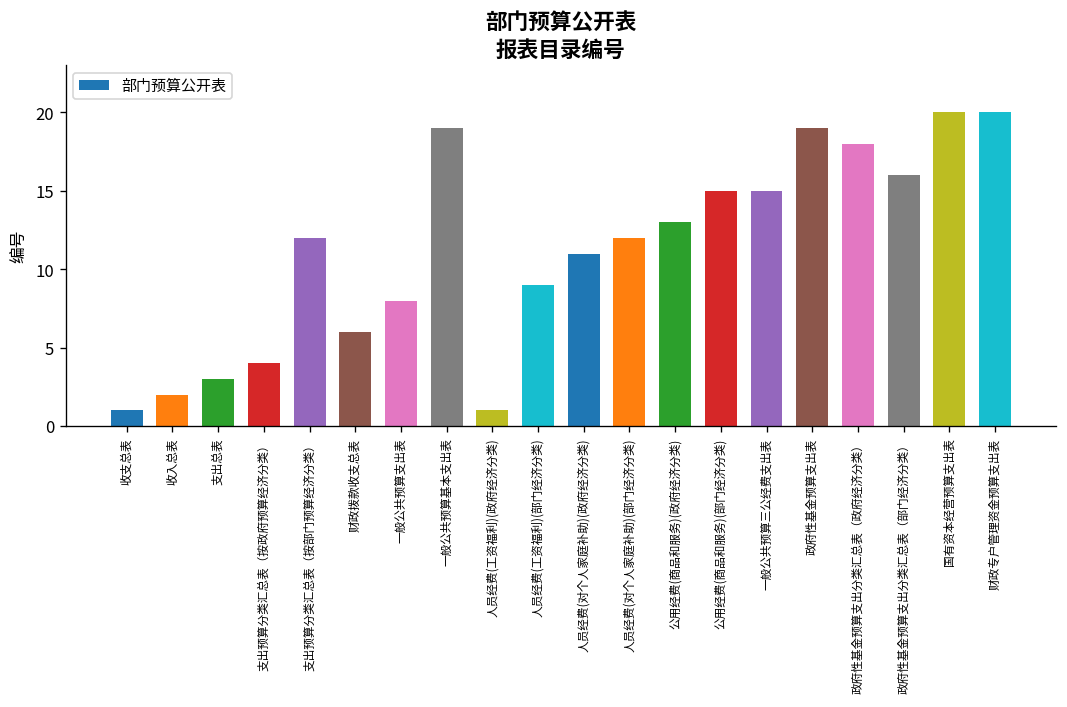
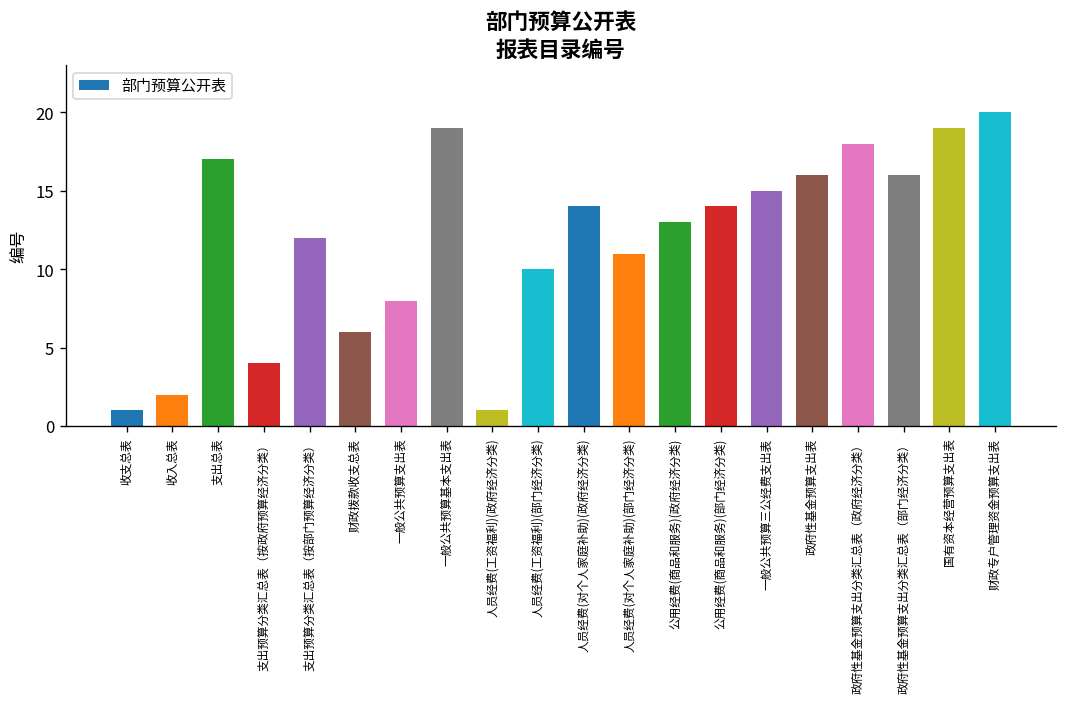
  {
    "收支总表": 1,
    "收入总表": 2,
-   "支出总表": 3,
+   "支出总表": 17,
    "支出预算分类汇总表（按政府预算经济分类）": 4,
    "支出预算分类汇总表（按部门预算经济分类）": 12,
    "财政拨款收支总表": 6,
    "一般公共预算支出表": 8,
    "一般公共预算基本支出表": 19,
    "人员经费(工资福利)(政府经济分类)": 1,
-   "人员经费(工资福利)(部门经济分类)": 9,
-   "人员经费(对个人家庭补助)(政府经济分类)": 11,
-   "人员经费(对个人家庭补助)(部门经济分类)": 12,
+   "人员经费(工资福利)(部门经济分类)": 10,
+   "人员经费(对个人家庭补助)(政府经济分类)": 14,
+   "人员经费(对个人家庭补助)(部门经济分类)": 11,
    "公用经费(商品和服务)(政府经济分类)": 13,
-   "公用经费(商品和服务)(部门经济分类)": 15,
+   "公用经费(商品和服务)(部门经济分类)": 14,
    "一般公共预算三公经费支出表": 15,
-   "政府性基金预算支出表": 19,
+   "政府性基金预算支出表": 16,
    "政府性基金预算支出分类汇总表（政府经济分类）": 18,
    "政府性基金预算支出分类汇总表（部门经济分类）": 16,
-   "国有资本经营预算支出表": 20,
+   "国有资本经营预算支出表": 19,
    "财政专户管理资金预算支出表": 20
  }
